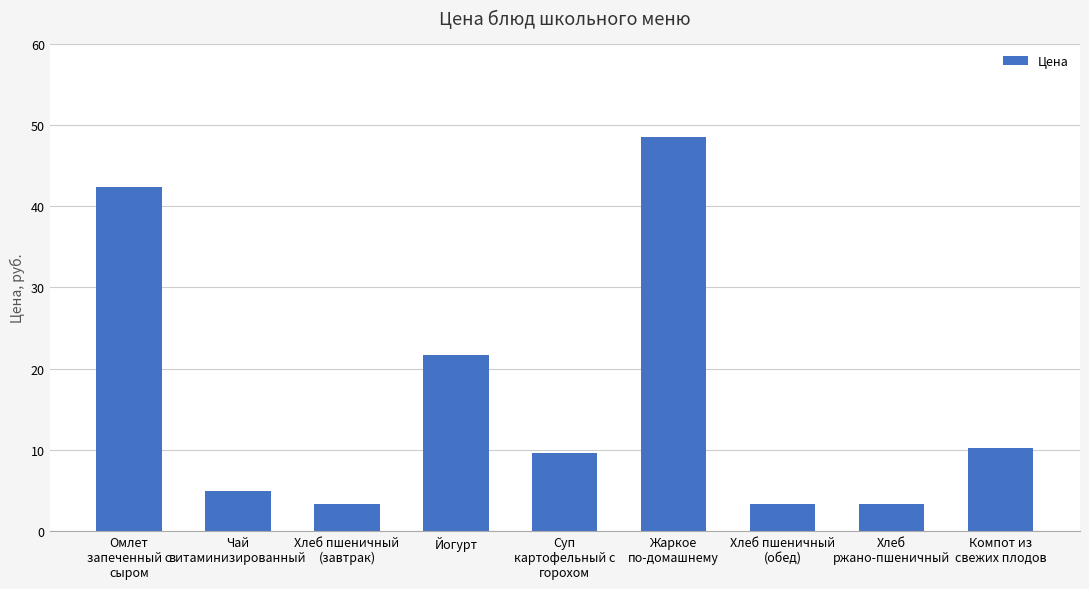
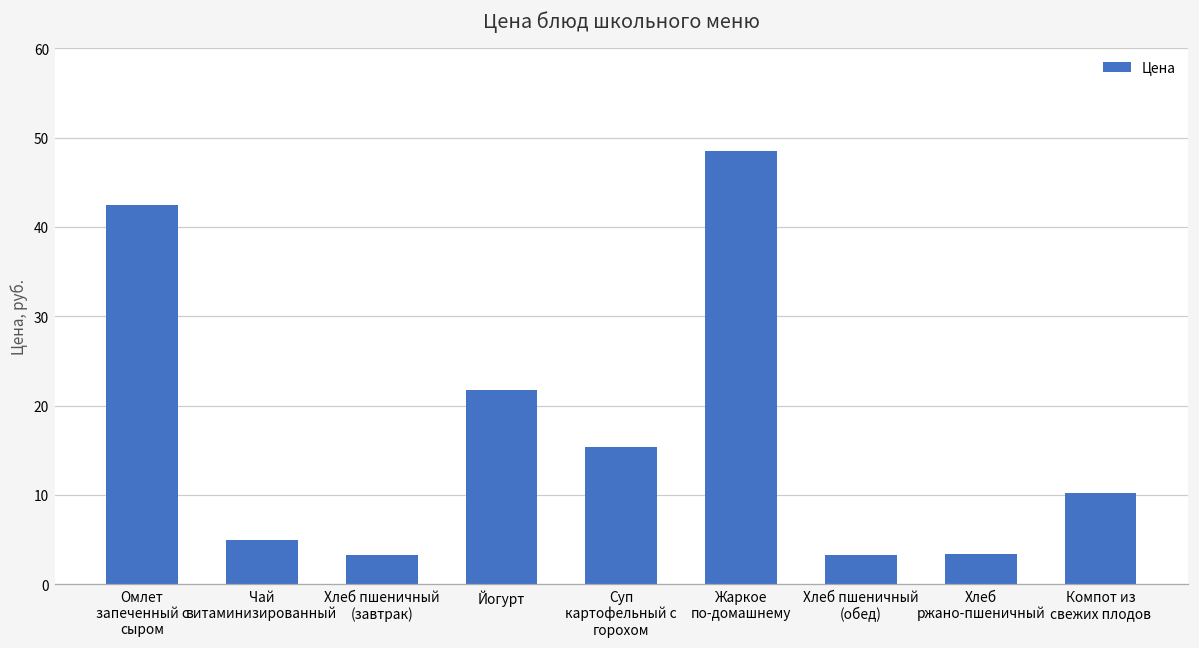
  {
    "Омлет запеченный с сыром": 42,
    "Чай витаминизированный": 5,
    "Хлеб пшеничный (завтрак)": 3,
    "Йогурт": 22,
-   "Суп картофельный с горохом": 10,
+   "Суп картофельный с горохом": 15,
    "Жаркое по-домашнему": 48,
    "Хлеб пшеничный (обед)": 3,
    "Хлеб ржано-пшеничный": 3,
    "Компот из свежих плодов": 10
  }
